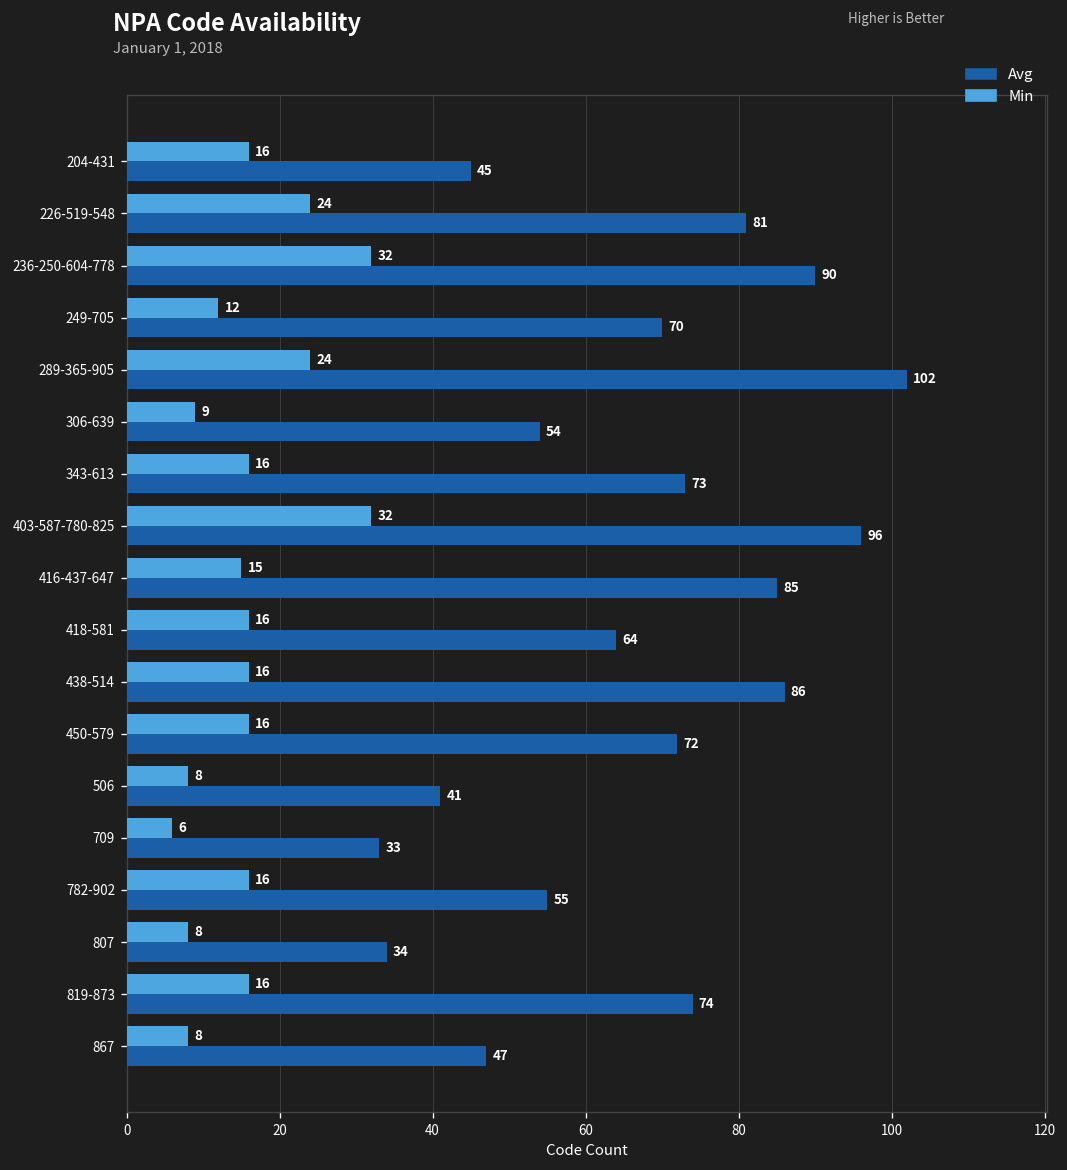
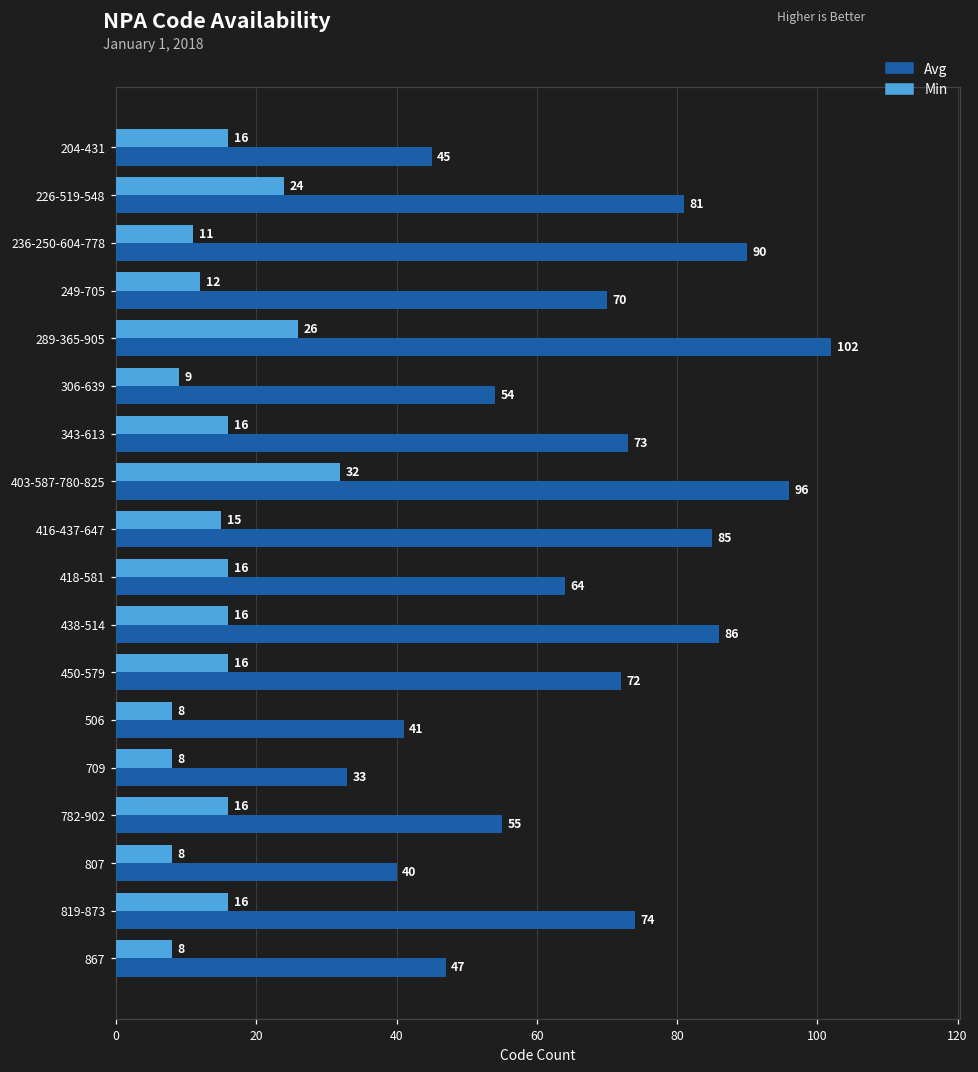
  {
    "Avg": {
      "204-431": 45,
      "226-519-548": 81,
      "236-250-604-778": 90,
      "249-705": 70,
      "289-365-905": 102,
      "306-639": 54,
      "343-613": 73,
      "403-587-780-825": 96,
      "416-437-647": 85,
      "418-581": 64,
      "438-514": 86,
      "450-579": 72,
      "506": 41,
      "709": 33,
      "782-902": 55,
-     "807": 34,
+     "807": 40,
      "819-873": 74,
      "867": 47
    },
    "Min": {
      "204-431": 16,
      "226-519-548": 24,
-     "236-250-604-778": 32,
+     "236-250-604-778": 11,
      "249-705": 12,
-     "289-365-905": 24,
+     "289-365-905": 26,
      "306-639": 9,
      "343-613": 16,
      "403-587-780-825": 32,
      "416-437-647": 15,
      "418-581": 16,
      "438-514": 16,
      "450-579": 16,
      "506": 8,
-     "709": 6,
+     "709": 8,
      "782-902": 16,
      "807": 8,
      "819-873": 16,
      "867": 8
    }
  }
